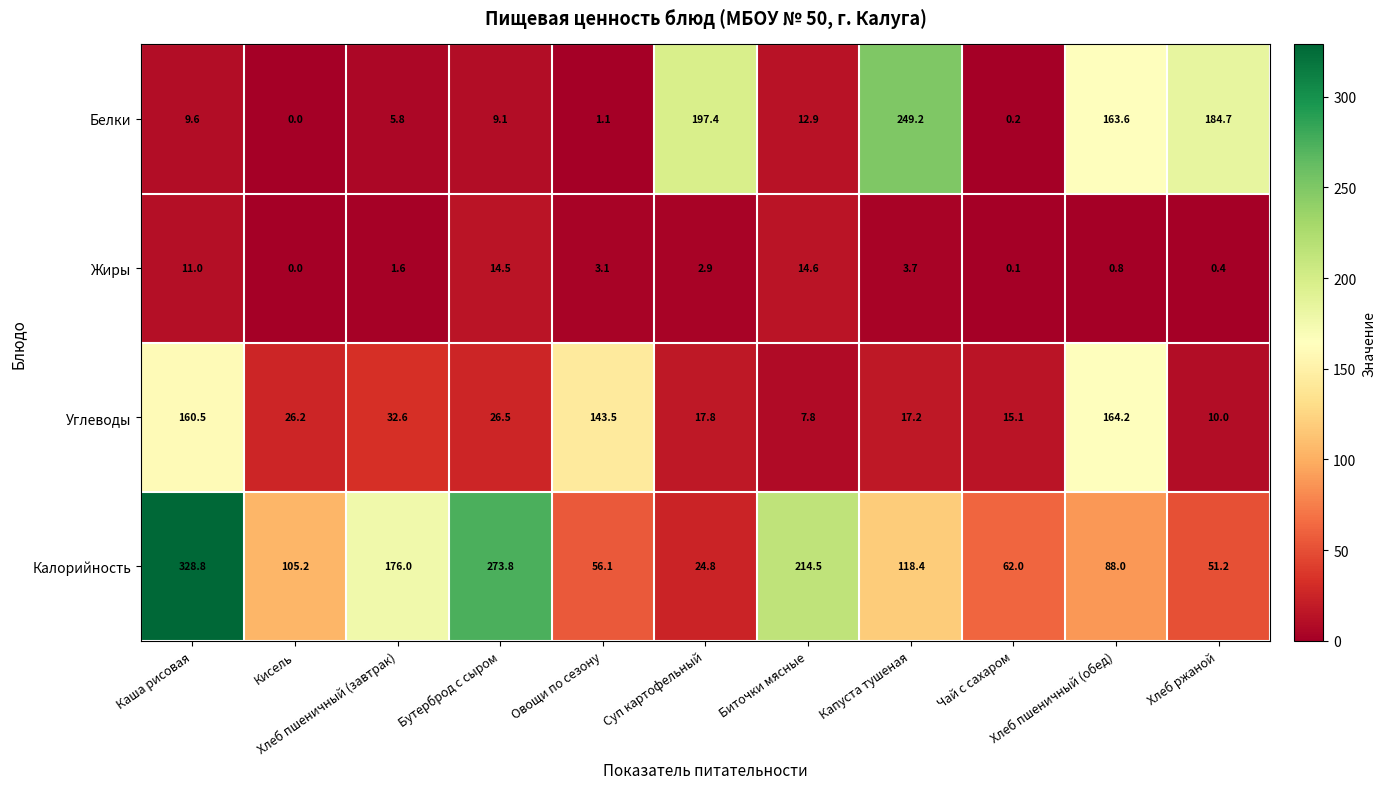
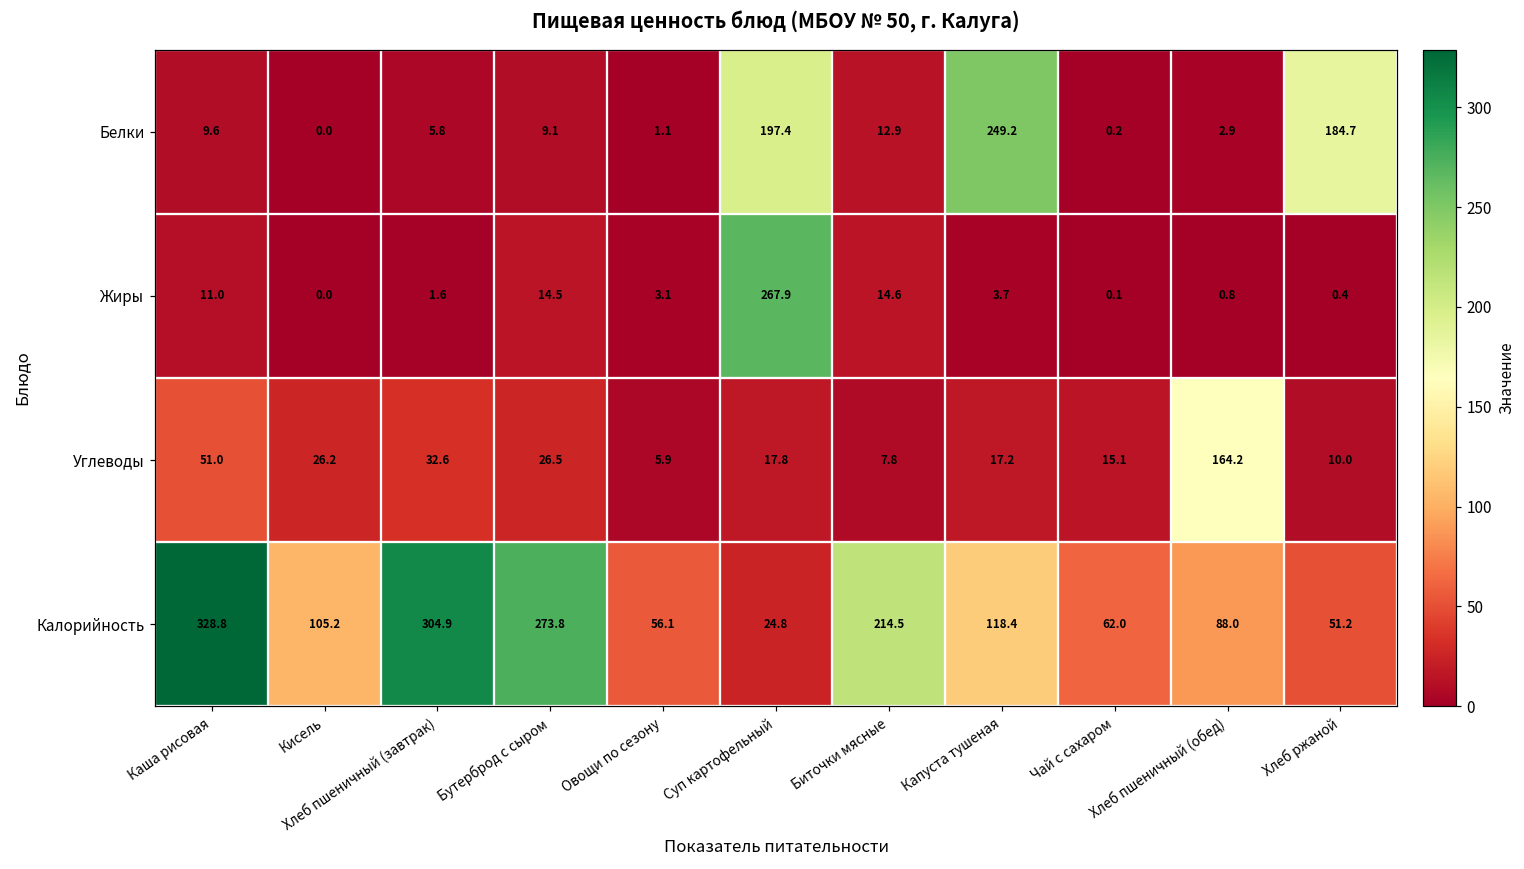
  {
    "Белки": {
      "Каша рисовая": 9.6,
      "Кисель": 0.0,
      "Хлеб пшеничный (завтрак)": 5.8,
      "Бутерброд с сыром": 9.1,
      "Овощи по сезону": 1.1,
      "Суп картофельный": 197.4,
      "Биточки мясные": 12.9,
      "Капуста тушеная": 249.2,
      "Чай с сахаром": 0.2,
-     "Хлеб пшеничный (обед)": 163.6,
+     "Хлеб пшеничный (обед)": 2.9,
      "Хлеб ржаной": 184.7
    },
    "Жиры": {
      "Каша рисовая": 11.0,
      "Кисель": 0.0,
      "Хлеб пшеничный (завтрак)": 1.6,
      "Бутерброд с сыром": 14.5,
      "Овощи по сезону": 3.1,
-     "Суп картофельный": 2.9,
+     "Суп картофельный": 267.9,
      "Биточки мясные": 14.6,
      "Капуста тушеная": 3.7,
      "Чай с сахаром": 0.1,
      "Хлеб пшеничный (обед)": 0.8,
      "Хлеб ржаной": 0.4
    },
    "Углеводы": {
-     "Каша рисовая": 160.5,
+     "Каша рисовая": 51.0,
      "Кисель": 26.2,
      "Хлеб пшеничный (завтрак)": 32.6,
      "Бутерброд с сыром": 26.5,
-     "Овощи по сезону": 143.5,
+     "Овощи по сезону": 5.9,
      "Суп картофельный": 17.8,
      "Биточки мясные": 7.8,
      "Капуста тушеная": 17.2,
      "Чай с сахаром": 15.1,
      "Хлеб пшеничный (обед)": 164.2,
      "Хлеб ржаной": 10.0
    },
    "Калорийность": {
      "Каша рисовая": 328.8,
      "Кисель": 105.2,
-     "Хлеб пшеничный (завтрак)": 176.0,
+     "Хлеб пшеничный (завтрак)": 304.9,
      "Бутерброд с сыром": 273.8,
      "Овощи по сезону": 56.1,
      "Суп картофельный": 24.8,
      "Биточки мясные": 214.5,
      "Капуста тушеная": 118.4,
      "Чай с сахаром": 62.0,
      "Хлеб пшеничный (обед)": 88.0,
      "Хлеб ржаной": 51.2
    }
  }
